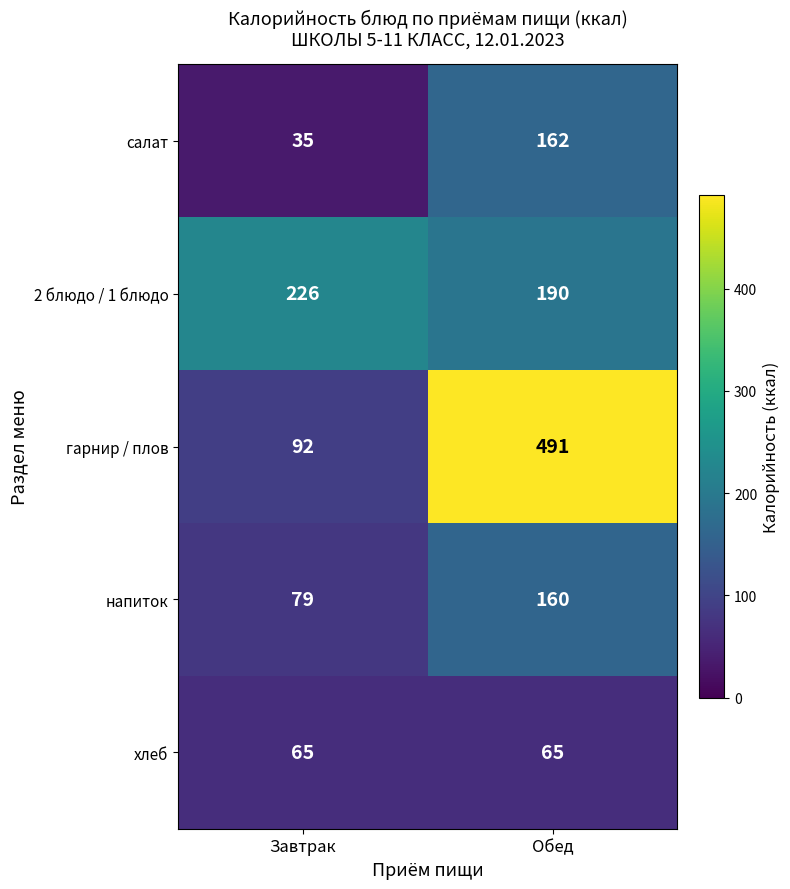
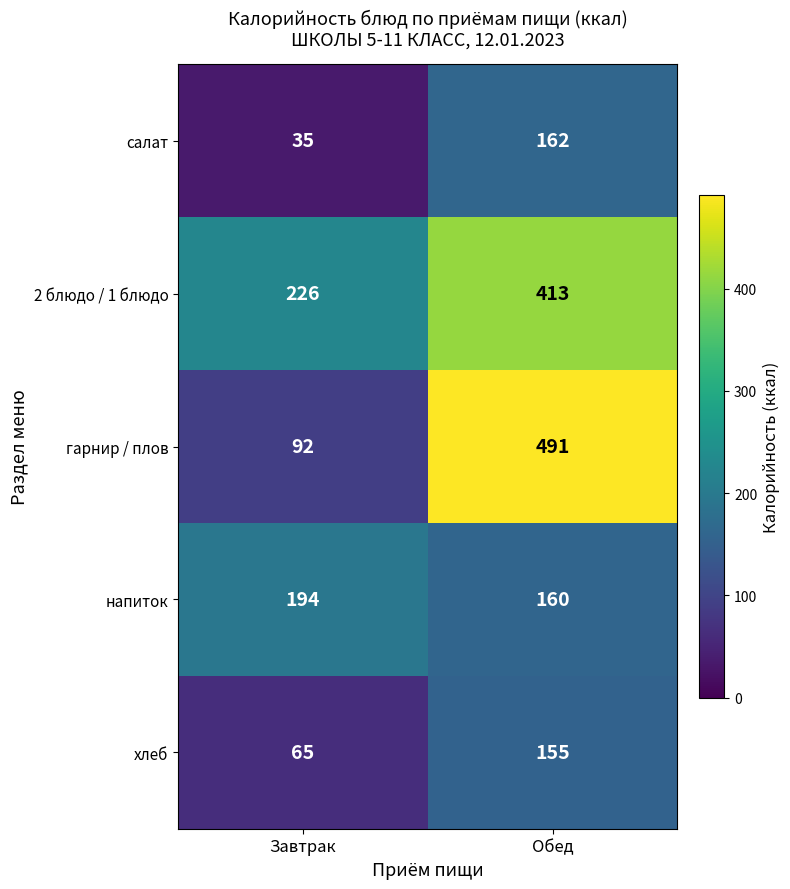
  {
    "салат": {
      "Завтрак": 35,
      "Обед": 162
    },
    "2 блюдо / 1 блюдо": {
      "Завтрак": 226,
-     "Обед": 190
+     "Обед": 413
    },
    "гарнир / плов": {
      "Завтрак": 92,
      "Обед": 491
    },
    "напиток": {
-     "Завтрак": 79,
+     "Завтрак": 194,
      "Обед": 160
    },
    "хлеб": {
      "Завтрак": 65,
-     "Обед": 65
+     "Обед": 155
    }
  }
